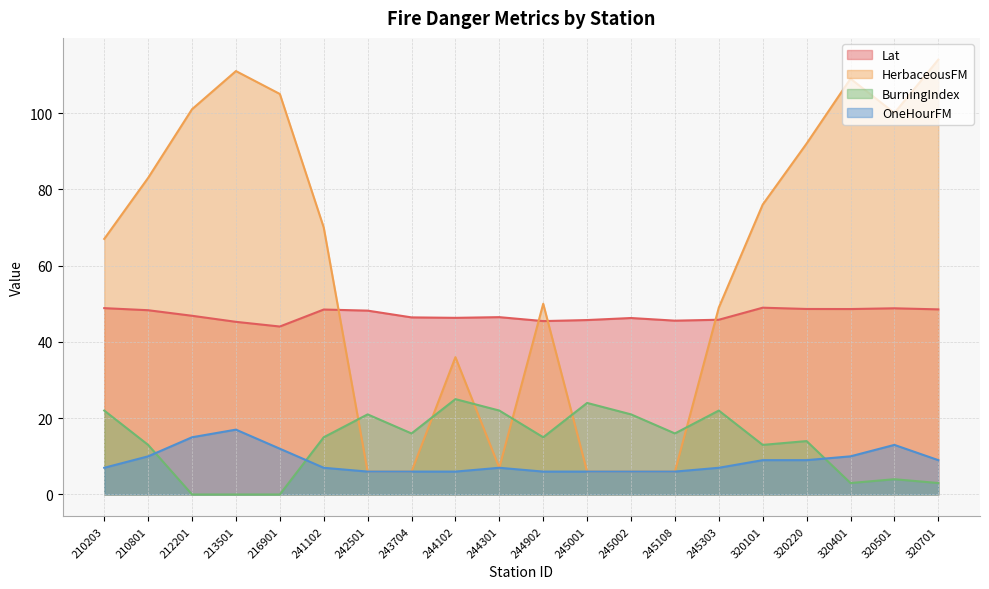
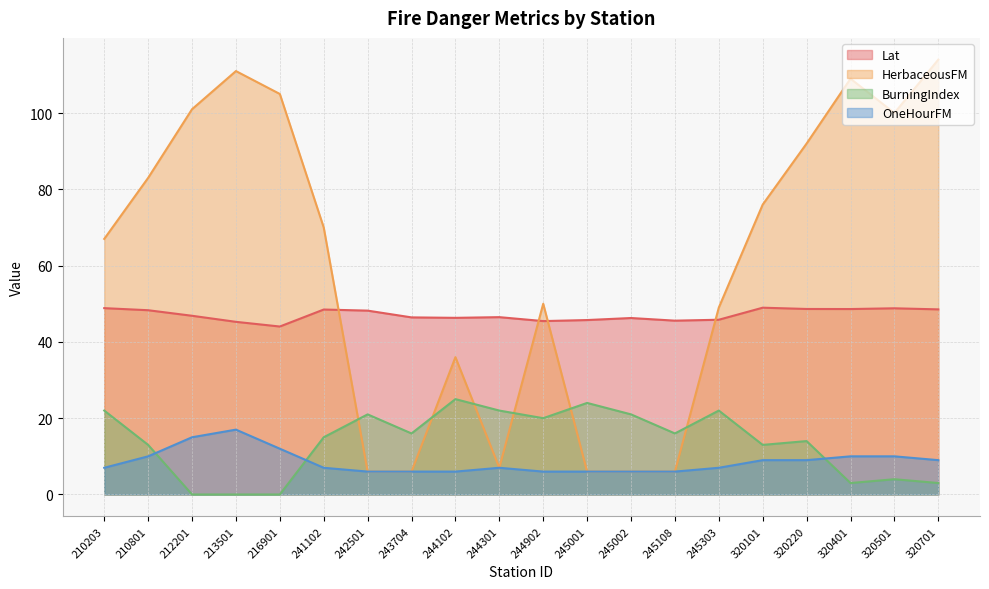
  {
    "BurningIndex": {
      "210203": 22,
      "210801": 13,
      "212201": 0,
      "213501": 0,
      "216901": 0,
      "241102": 15,
      "242501": 21,
      "243704": 16,
      "244102": 25,
      "244301": 22,
-     "244902": 15,
+     "244902": 20,
      "245001": 24,
      "245002": 21,
      "245108": 16,
      "245303": 22,
      "320101": 13,
      "320220": 14,
      "320401": 3,
      "320501": 4,
      "320701": 3
    },
    "OneHourFM": {
      "210203": 7,
      "210801": 10,
      "212201": 15,
      "213501": 17,
      "216901": 12,
      "241102": 7,
      "244102": 6,
      "244902": 6,
      "245303": 7,
      "320101": 9,
      "320220": 9,
      "320401": 10,
-     "320501": 13,
+     "320501": 10,
      "320701": 9
    }
  }
